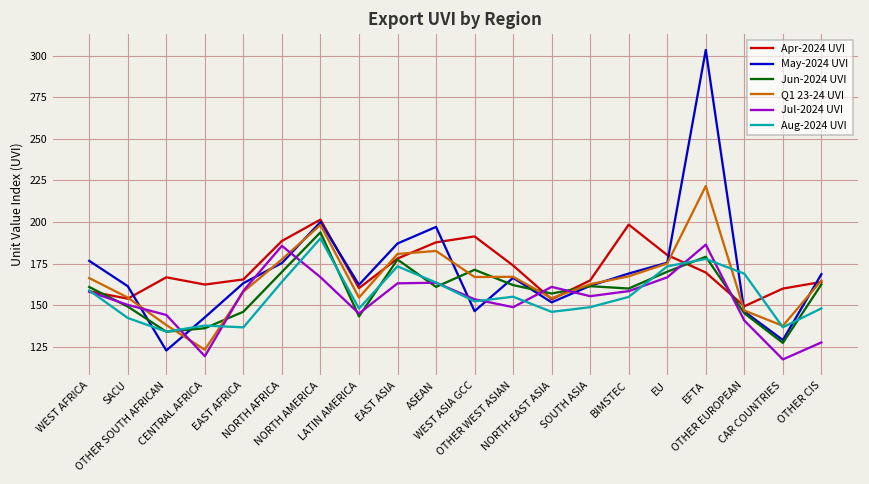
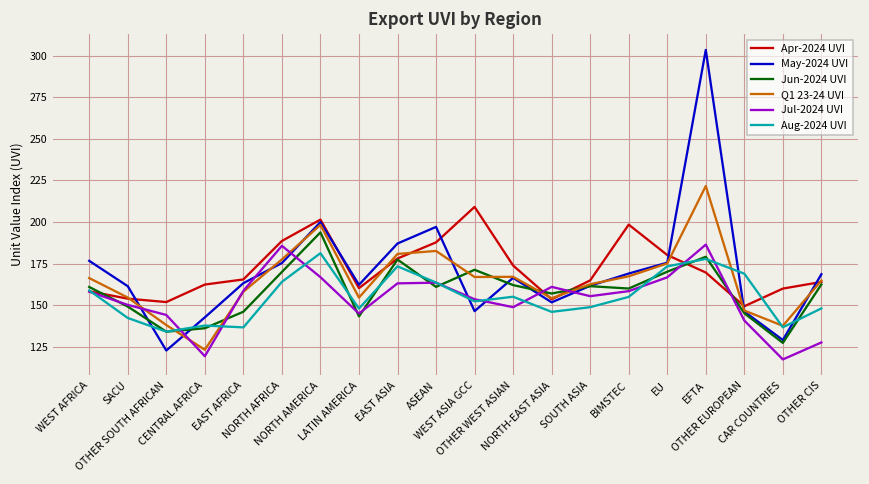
  {
    "Apr-2024 UVI": {
-     "OTHER SOUTH AFRICAN": 167,
+     "OTHER SOUTH AFRICAN": 152,
      "CENTRAL AFRICA": 162,
      "EAST AFRICA": 165,
      "NORTH AFRICA": 189,
      "LATIN AMERICA": 160,
      "ASEAN": 188,
-     "WEST ASIA GCC": 191,
+     "WEST ASIA GCC": 209,
      "OTHER WEST ASIAN": 174,
      "SOUTH ASIA": 165,
      "BIMSTEC": 198,
      "EU": 180,
      "EFTA": 170,
      "OTHER EUROPEAN": 149,
      "CAR COUNTRIES": 160
    },
    "May-2024 UVI": {
      "WEST AFRICA": 177,
      "SACU": 161,
      "OTHER SOUTH AFRICAN": 123,
      "CENTRAL AFRICA": 143,
      "EAST AFRICA": 163,
      "NORTH AFRICA": 175,
      "LATIN AMERICA": 162,
      "EAST ASIA": 187,
      "ASEAN": 197,
      "WEST ASIA GCC": 146,
      "NORTH-EAST ASIA": 152,
      "EFTA": 304,
      "CAR COUNTRIES": 129,
      "OTHER CIS": 169
    },
    "Jun-2024 UVI": {
      "WEST AFRICA": 161,
      "EAST AFRICA": 146,
      "NORTH AFRICA": 170,
      "NORTH AMERICA": 194,
      "LATIN AMERICA": 143,
      "ASEAN": 161,
      "WEST ASIA GCC": 171,
      "OTHER WEST ASIAN": 162,
      "NORTH-EAST ASIA": 157,
      "EU": 170,
      "CAR COUNTRIES": 127
    },
    "Q1 23-24 UVI": {
      "WEST AFRICA": 166,
      "OTHER SOUTH AFRICAN": 138,
      "CENTRAL AFRICA": 123,
      "NORTH AFRICA": 178,
      "NORTH AMERICA": 198,
      "LATIN AMERICA": 155,
      "EAST ASIA": 181,
      "ASEAN": 183,
      "WEST ASIA GCC": 167,
      "EFTA": 222
    },
    "Jul-2024 UVI": {
      "OTHER SOUTH AFRICAN": 144,
      "CENTRAL AFRICA": 119,
      "NORTH AFRICA": 186,
      "NORTH AMERICA": 167,
      "LATIN AMERICA": 145,
      "EAST ASIA": 163,
      "OTHER WEST ASIAN": 149,
      "NORTH-EAST ASIA": 161,
      "SOUTH ASIA": 155,
      "EU": 167,
      "EFTA": 186,
      "OTHER EUROPEAN": 141,
      "CAR COUNTRIES": 117,
      "OTHER CIS": 128
    },
    "Aug-2024 UVI": {
      "SACU": 142,
      "EAST AFRICA": 137,
      "NORTH AFRICA": 164,
-     "NORTH AMERICA": 190,
+     "NORTH AMERICA": 181,
      "LATIN AMERICA": 148,
      "EAST ASIA": 173,
      "OTHER WEST ASIAN": 155,
      "NORTH-EAST ASIA": 146,
      "SOUTH ASIA": 149,
      "BIMSTEC": 155,
      "EU": 173,
      "OTHER EUROPEAN": 169,
      "OTHER CIS": 148
    }
  }
